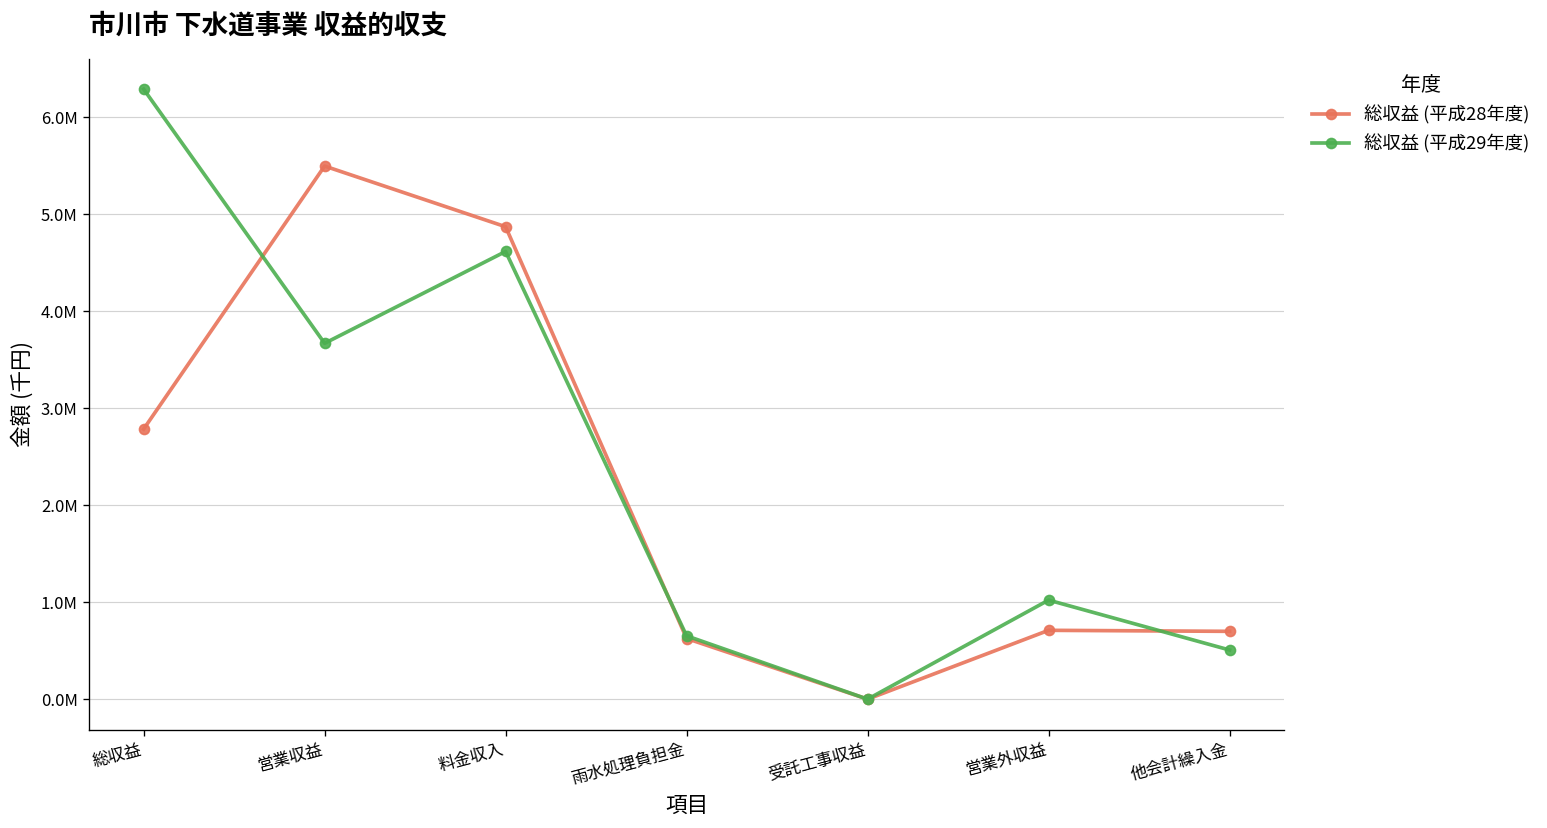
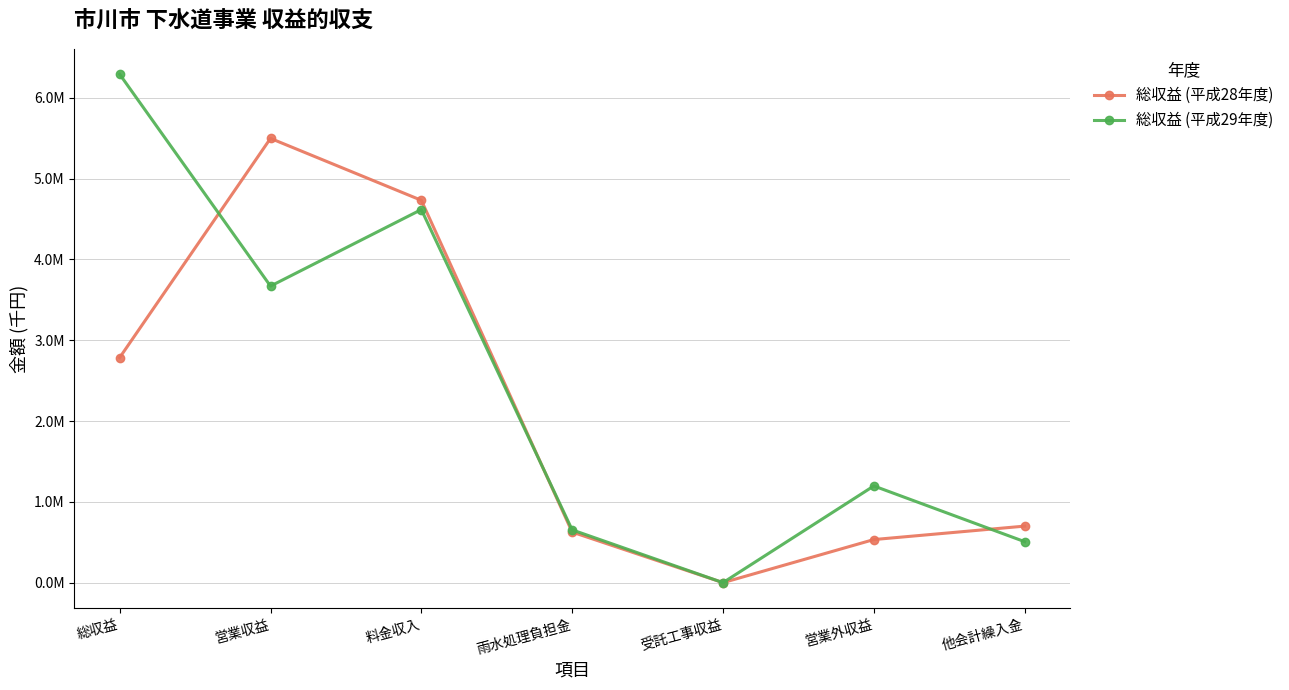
  {
    "総収益 (平成28年度)": {
      "総収益": 2800000,
      "営業収益": 5500000,
-     "料金収入": 4900000,
-     "営業外収益": 700000,
+     "料金収入": 4700000,
+     "営業外収益": 500000,
      "他会計繰入金": 700000
    },
    "総収益 (平成29年度)": {
      "総収益": 6300000,
      "営業収益": 3700000,
      "料金収入": 4600000,
-     "営業外収益": 1000000,
+     "営業外収益": 1200000,
      "他会計繰入金": 500000
    }
  }
